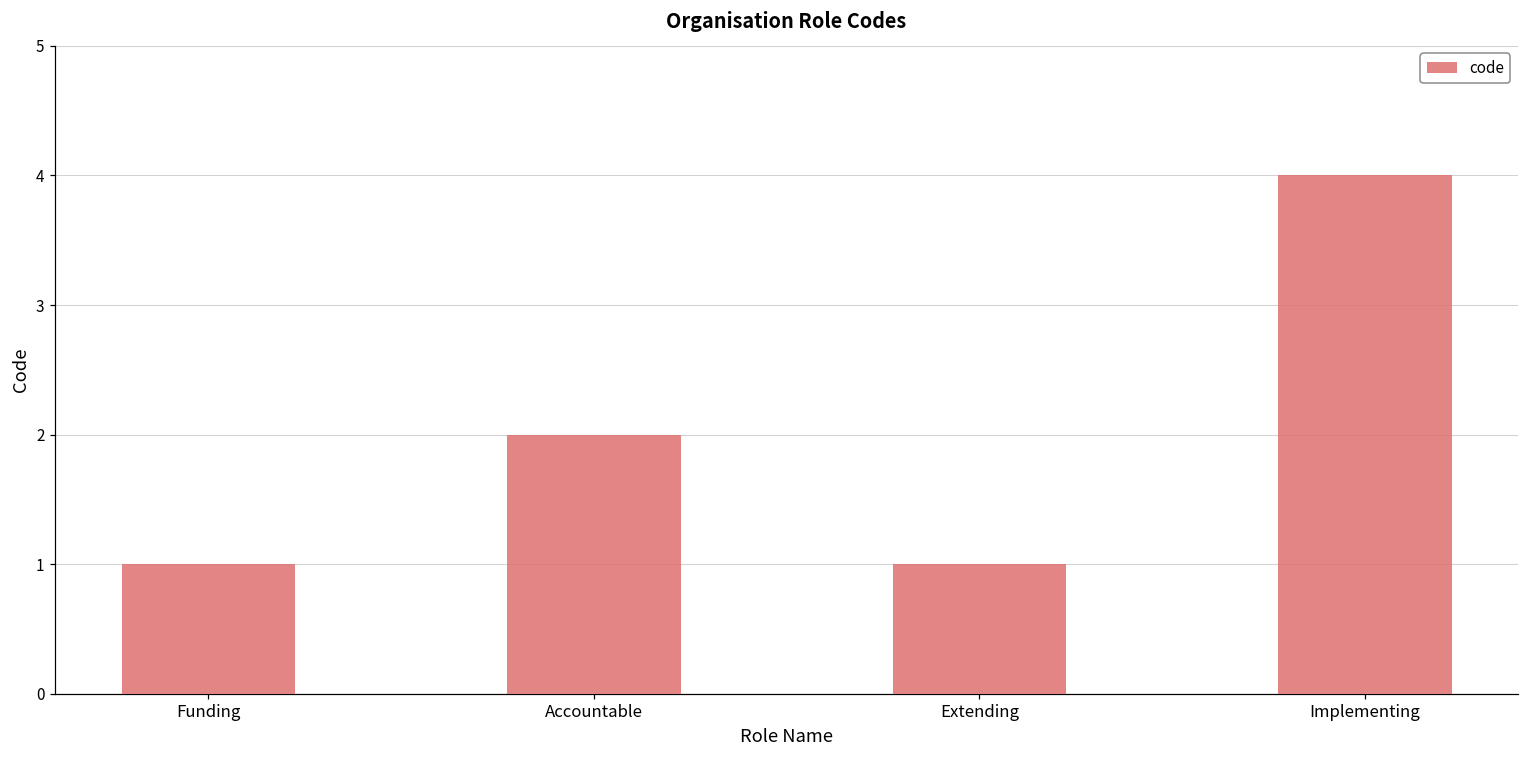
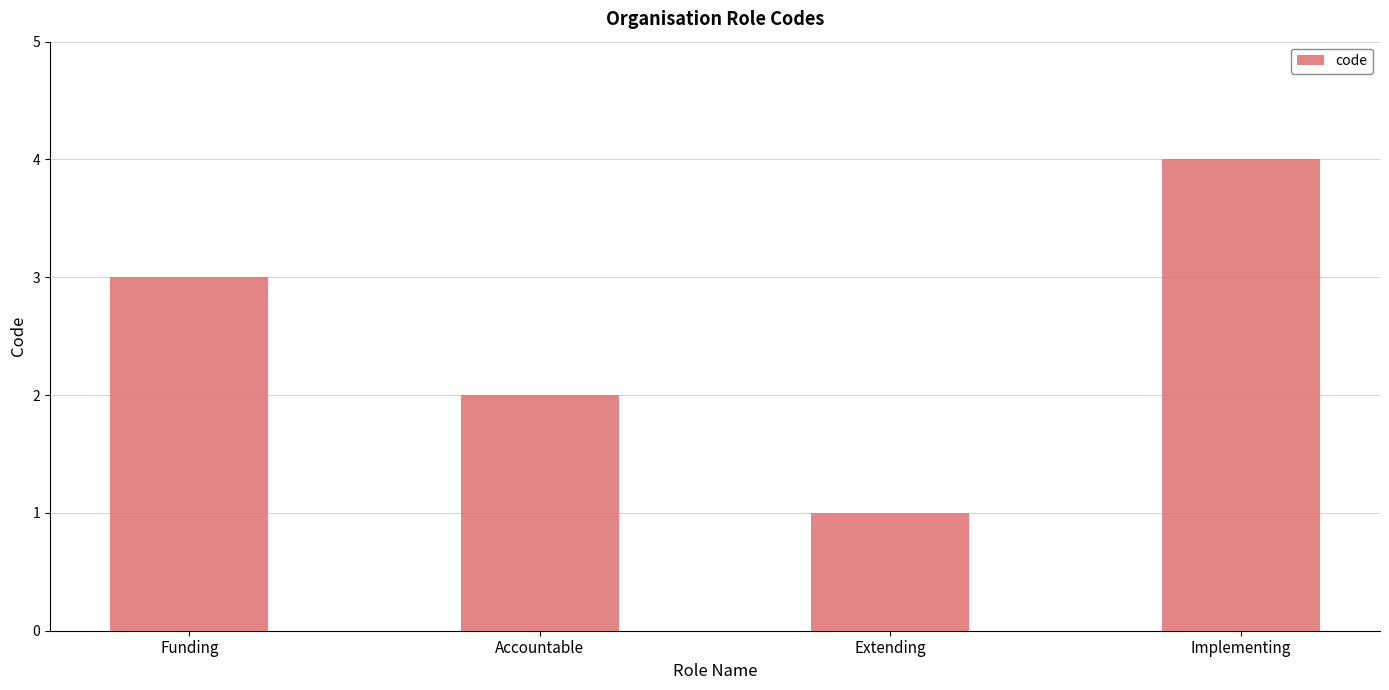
  {
-   "Funding": 1,
+   "Funding": 3,
    "Accountable": 2,
    "Extending": 1,
    "Implementing": 4
  }
